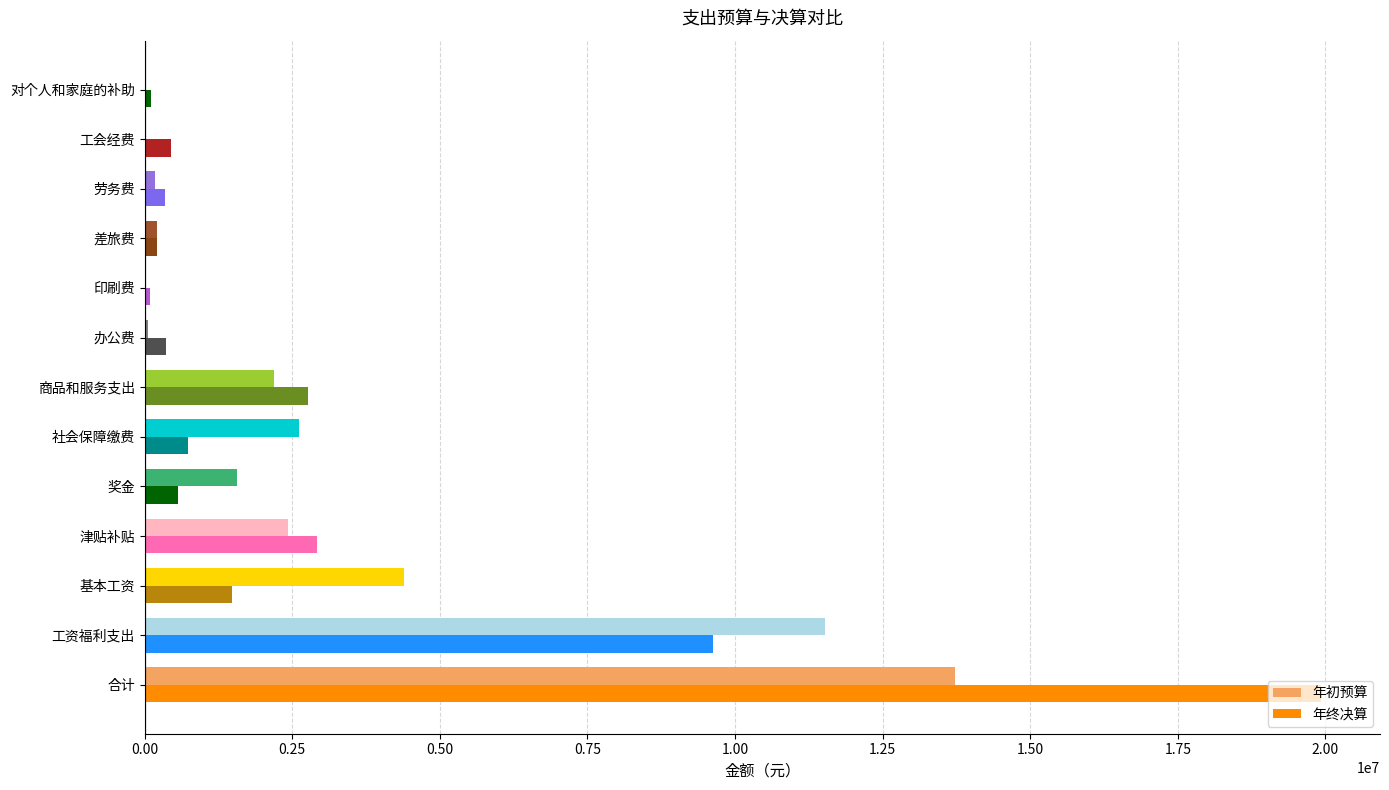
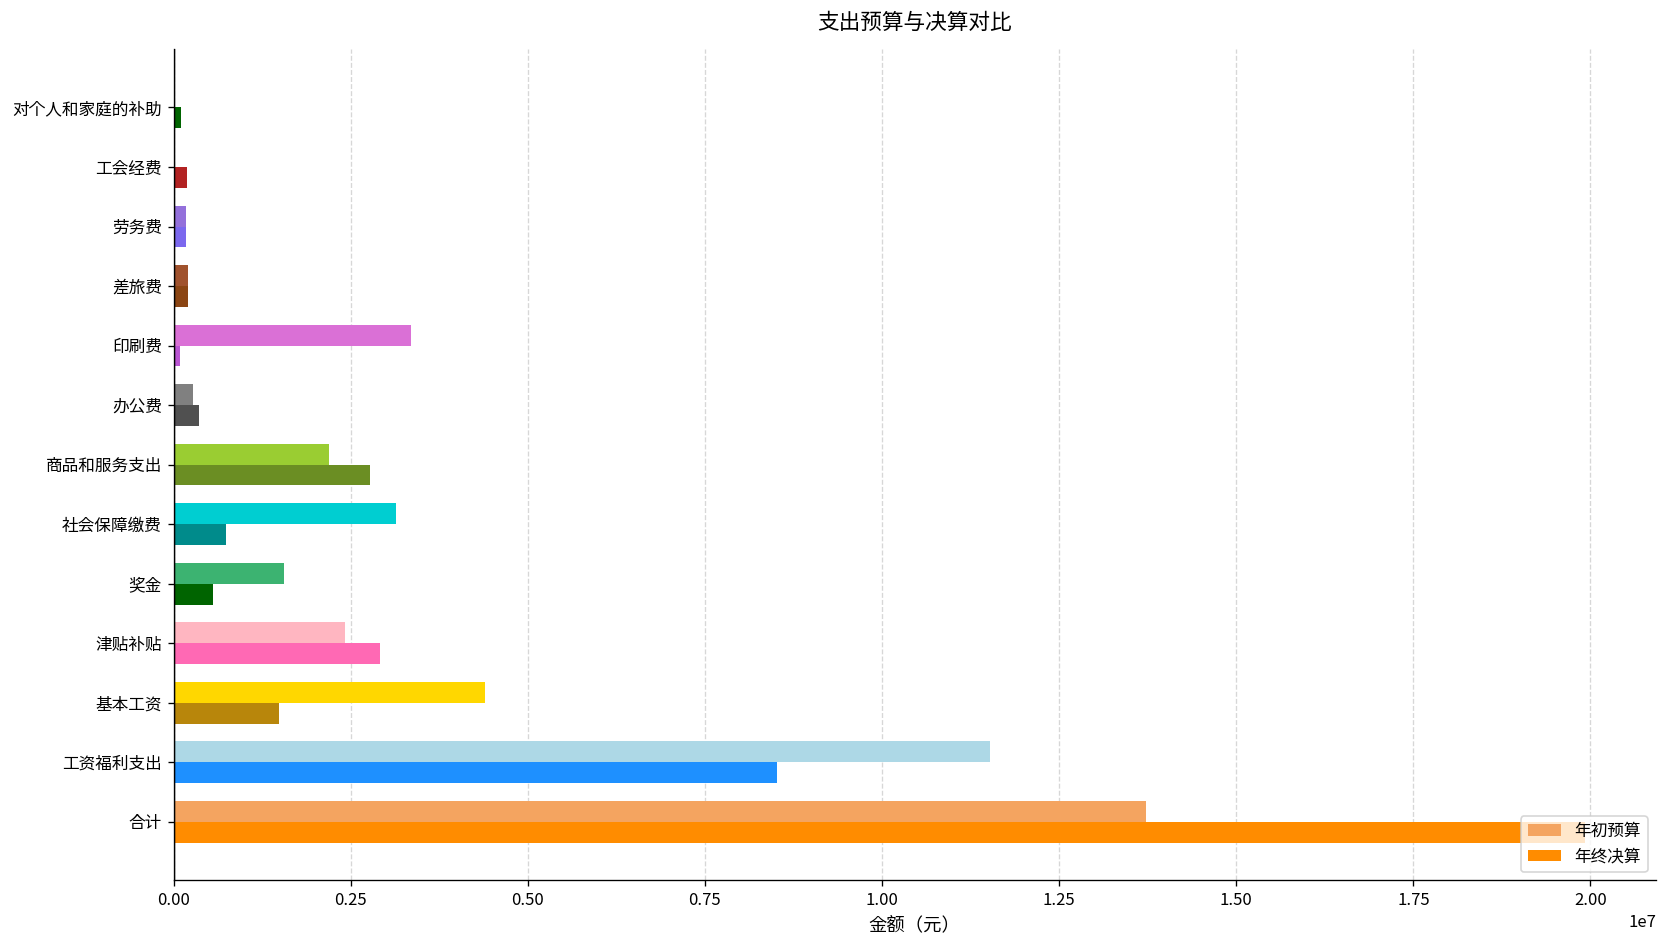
  {
    "年初预算": {
      "对个人和家庭的补助": 0,
      "工会经费": 0,
      "劳务费": 200000,
      "差旅费": 200000,
-     "印刷费": 0,
-     "办公费": 100000,
+     "印刷费": 3300000,
+     "办公费": 300000,
      "商品和服务支出": 2200000,
-     "社会保障缴费": 2600000,
+     "社会保障缴费": 3100000,
      "奖金": 1600000,
      "津贴补贴": 2400000,
      "基本工资": 4400000,
      "工资福利支出": 11500000,
      "合计": 13700000
    },
    "年终决算": {
      "对个人和家庭的补助": 100000,
-     "工会经费": 400000,
-     "劳务费": 300000,
+     "工会经费": 200000,
+     "劳务费": 200000,
      "差旅费": 200000,
      "印刷费": 100000,
      "办公费": 400000,
      "商品和服务支出": 2800000,
      "社会保障缴费": 700000,
      "奖金": 600000,
      "津贴补贴": 2900000,
      "基本工资": 1500000,
-     "工资福利支出": 9600000
+     "工资福利支出": 8500000
    }
  }
